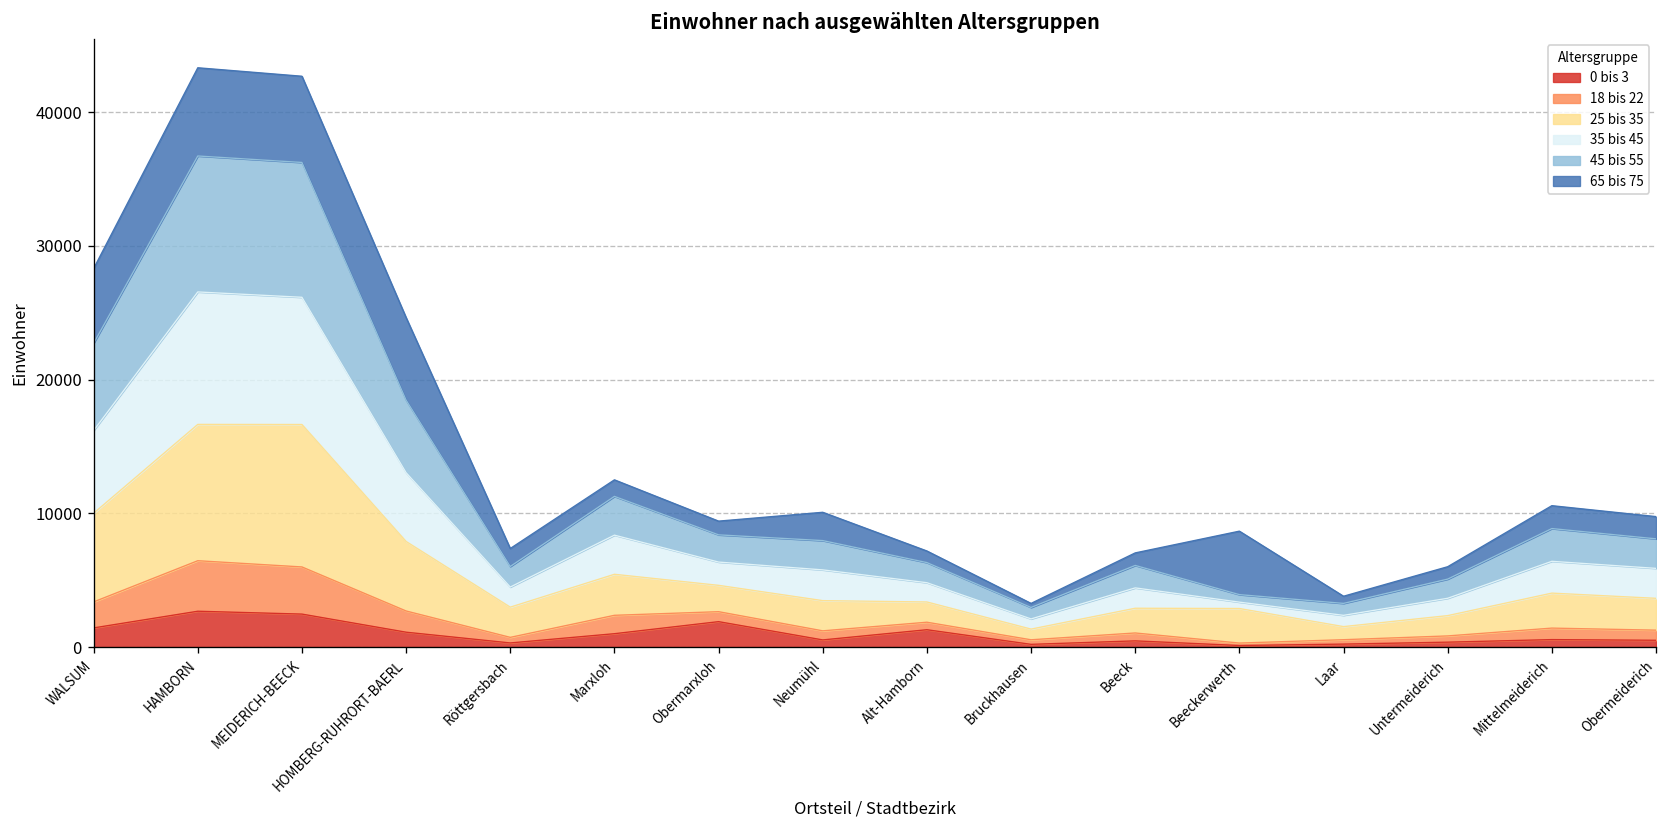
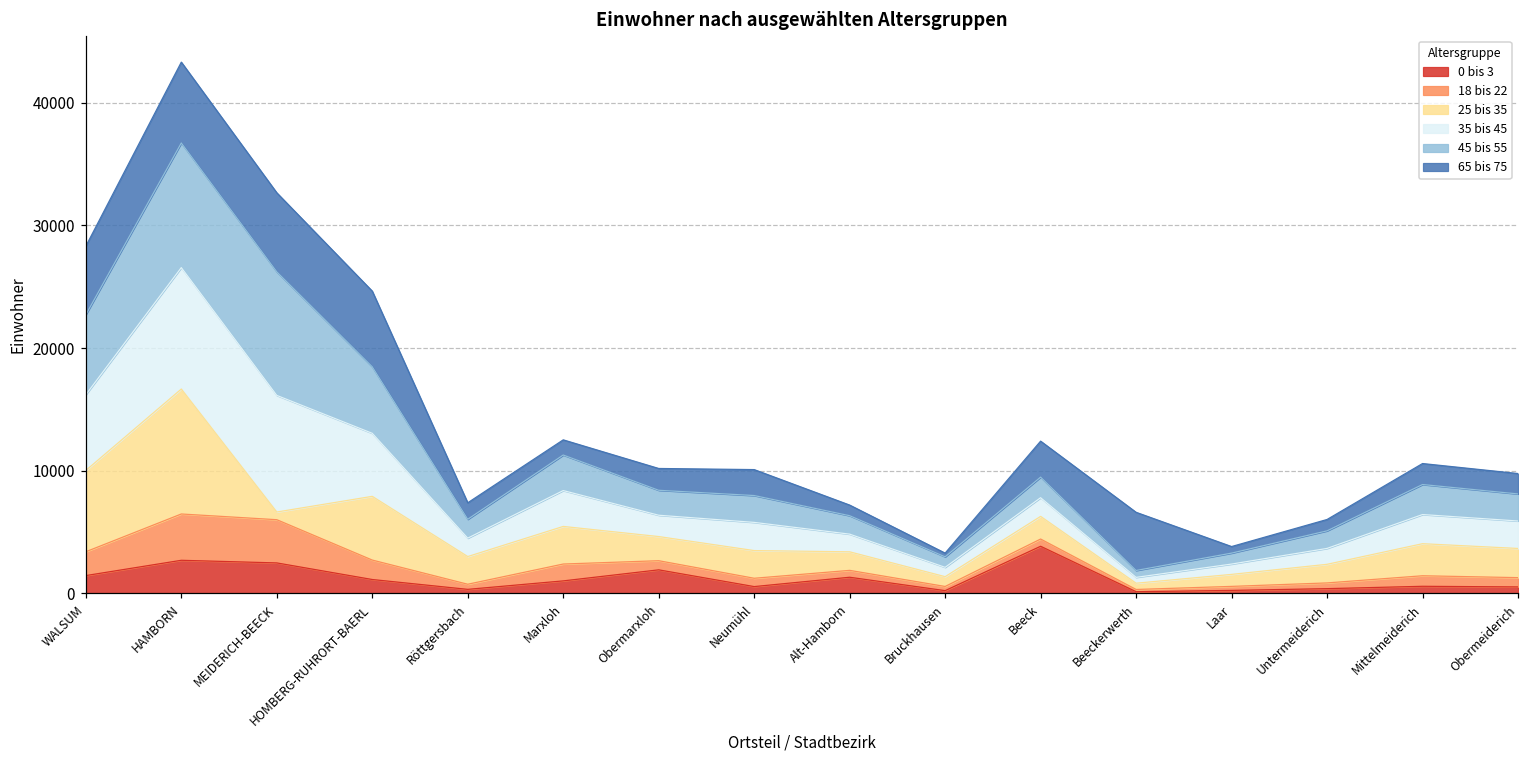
  {
    "0 bis 3": {
      "WALSUM": 1400,
      "HAMBORN": 2700,
      "MEIDERICH-BEECK": 2500,
      "HOMBERG-RUHRORT-BAERL": 1100,
      "Röttgersbach": 300,
      "Marxloh": 1000,
      "Obermarxloh": 1900,
      "Neumühl": 500,
      "Alt-Hamborn": 1300,
      "Bruckhausen": 200,
-     "Beeck": 500,
+     "Beeck": 3800,
      "Laar": 200,
      "Untermeiderich": 400,
      "Mittelmeiderich": 600,
      "Obermeiderich": 500
    },
    "18 bis 22": {
      "WALSUM": 1900,
      "HAMBORN": 3800,
      "MEIDERICH-BEECK": 3500,
      "HOMBERG-RUHRORT-BAERL": 1600,
      "Röttgersbach": 400,
      "Marxloh": 1400,
      "Obermarxloh": 700,
      "Neumühl": 700,
      "Alt-Hamborn": 600,
      "Bruckhausen": 300,
      "Beeck": 600,
      "Laar": 300,
      "Untermeiderich": 500,
      "Mittelmeiderich": 900,
      "Obermeiderich": 800
    },
    "25 bis 35": {
      "WALSUM": 6600,
      "HAMBORN": 10200,
-     "MEIDERICH-BEECK": 10700,
+     "MEIDERICH-BEECK": 600,
      "HOMBERG-RUHRORT-BAERL": 5200,
      "Röttgersbach": 2300,
      "Marxloh": 3100,
      "Obermarxloh": 2000,
      "Neumühl": 2300,
      "Alt-Hamborn": 1500,
      "Bruckhausen": 800,
      "Beeck": 1800,
-     "Beeckerwerth": 2600,
+     "Beeckerwerth": 500,
      "Laar": 1000,
      "Untermeiderich": 1500,
      "Mittelmeiderich": 2600,
      "Obermeiderich": 2400
    },
    "35 bis 45": {
      "WALSUM": 6200,
      "HAMBORN": 9900,
      "MEIDERICH-BEECK": 9500,
      "HOMBERG-RUHRORT-BAERL": 5100,
      "Röttgersbach": 1500,
      "Marxloh": 2900,
      "Obermarxloh": 1700,
      "Neumühl": 2300,
      "Alt-Hamborn": 1400,
      "Bruckhausen": 800,
      "Beeck": 1500,
      "Beeckerwerth": 500,
      "Laar": 800,
      "Untermeiderich": 1300,
      "Mittelmeiderich": 2400,
      "Obermeiderich": 2200
    },
    "45 bis 55": {
      "WALSUM": 6500,
      "HAMBORN": 10200,
      "MEIDERICH-BEECK": 10100,
      "HOMBERG-RUHRORT-BAERL": 5400,
      "Röttgersbach": 1500,
      "Marxloh": 2900,
      "Obermarxloh": 2000,
      "Neumühl": 2200,
      "Alt-Hamborn": 1500,
      "Bruckhausen": 900,
      "Beeck": 1700,
      "Beeckerwerth": 600,
      "Laar": 900,
      "Untermeiderich": 1400,
      "Mittelmeiderich": 2400,
      "Obermeiderich": 2200
    },
    "65 bis 75": {
      "WALSUM": 5600,
      "HAMBORN": 6600,
      "MEIDERICH-BEECK": 6400,
      "HOMBERG-RUHRORT-BAERL": 6200,
      "Röttgersbach": 1300,
      "Marxloh": 1200,
-     "Obermarxloh": 1000,
+     "Obermarxloh": 1800,
      "Neumühl": 2100,
      "Alt-Hamborn": 900,
      "Bruckhausen": 300,
-     "Beeck": 900,
+     "Beeck": 2900,
      "Beeckerwerth": 4700,
      "Laar": 500,
      "Untermeiderich": 900,
      "Mittelmeiderich": 1700,
      "Obermeiderich": 1700
    }
  }
